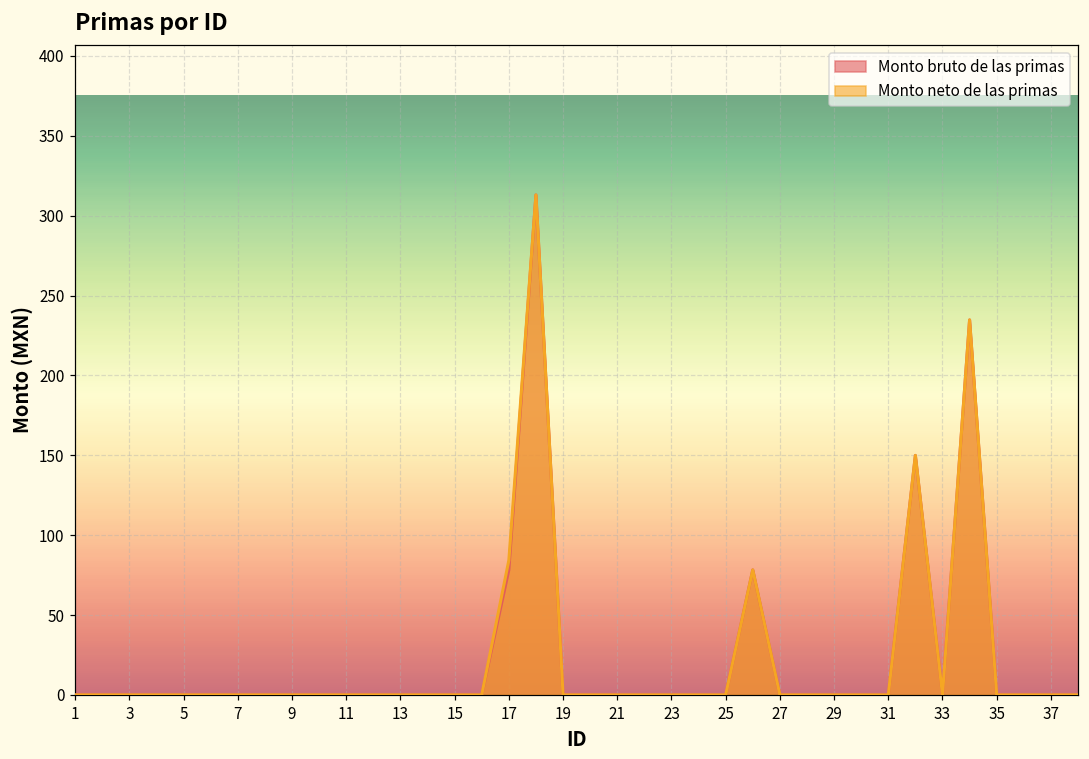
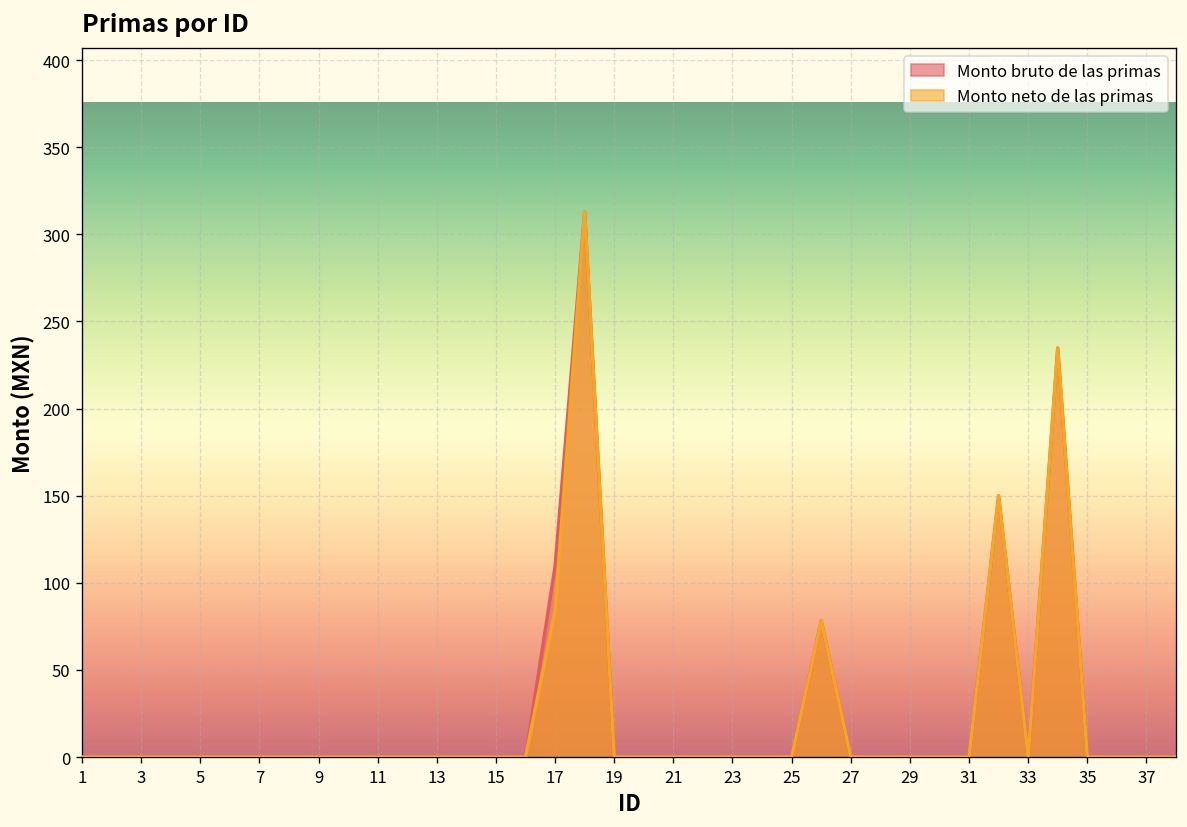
  {
    "Monto bruto de las primas": {
-     "17": 78
+     "17": 110
    },
    "Monto neto de las primas": {
      "17": 84
    }
  }
